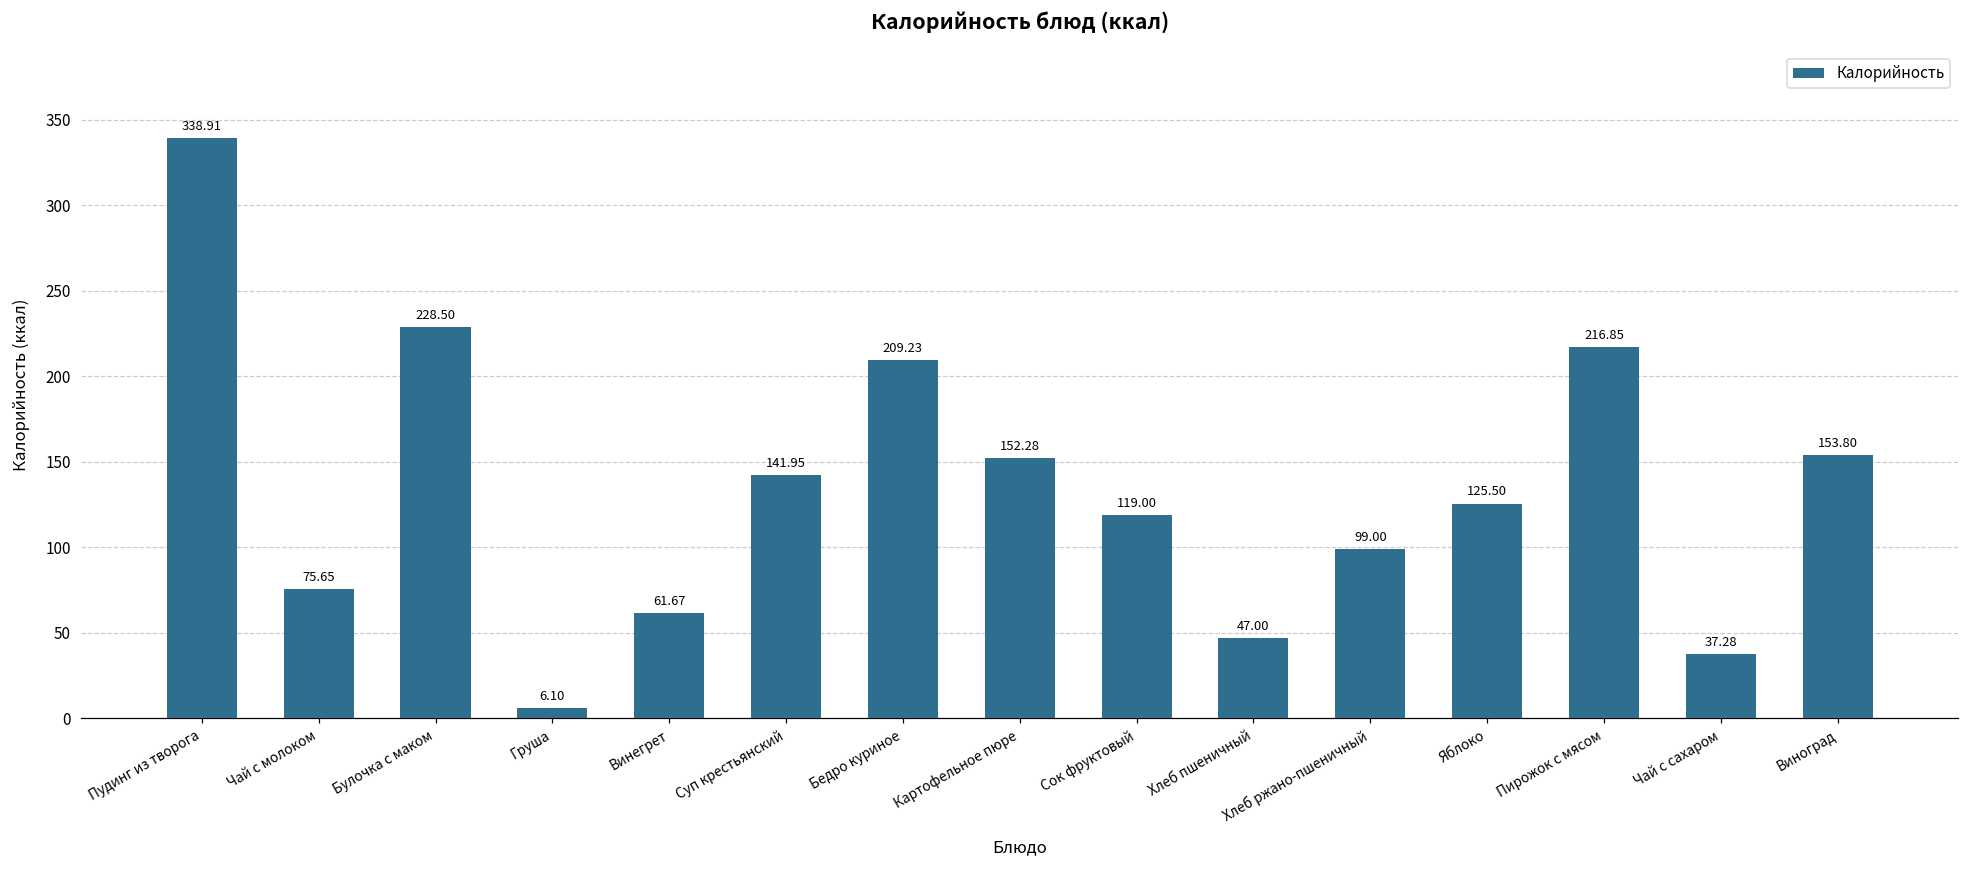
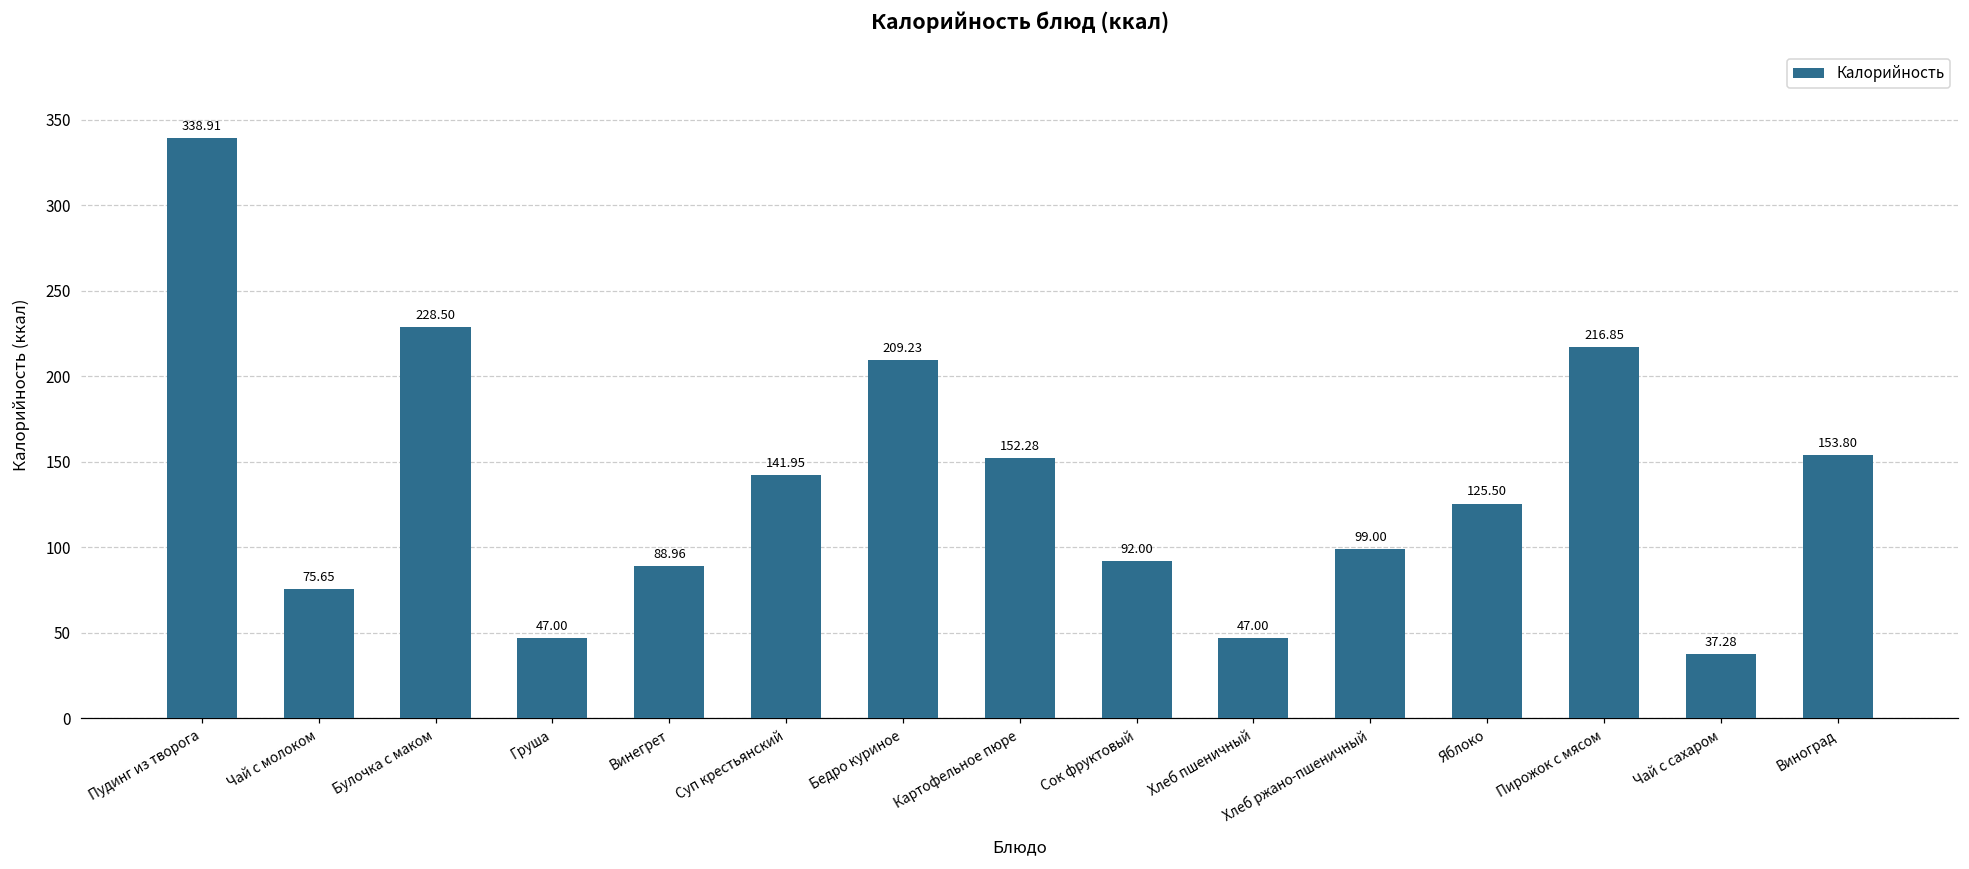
  {
    "Пудинг из творога": 338.91,
    "Чай с молоком": 75.65,
    "Булочка с маком": 228.50,
-   "Груша": 6.10,
-   "Винегрет": 61.67,
+   "Груша": 47.00,
+   "Винегрет": 88.96,
    "Суп крестьянский": 141.95,
    "Бедро куриное": 209.23,
    "Картофельное пюре": 152.28,
-   "Сок фруктовый": 119.00,
+   "Сок фруктовый": 92.00,
    "Хлеб пшеничный": 47.00,
    "Хлеб ржано-пшеничный": 99.00,
    "Яблоко": 125.50,
    "Пирожок с мясом": 216.85,
    "Чай с сахаром": 37.28,
    "Виноград": 153.80
  }
